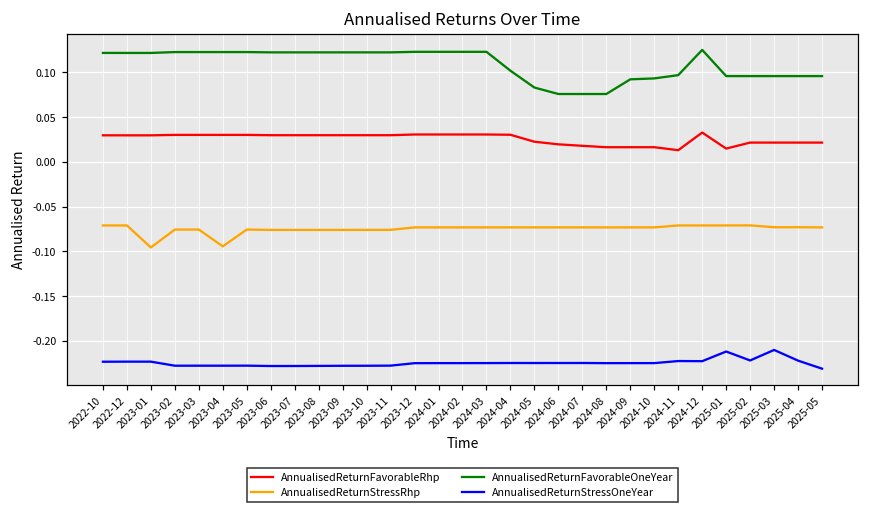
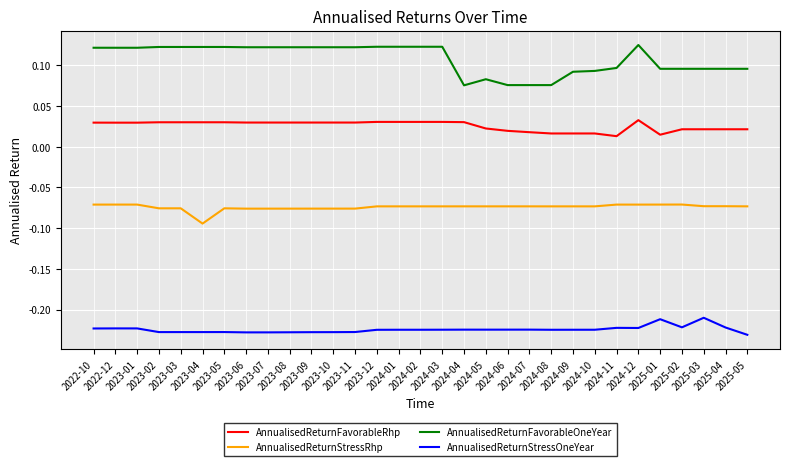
  {
    "AnnualisedReturnFavorableRhp": {
      "2022-10": 0.03,
      "2022-12": 0.03,
      "2023-01": 0.03,
      "2023-02": 0.03,
      "2023-03": 0.03,
      "2023-04": 0.03,
      "2023-05": 0.03,
      "2023-06": 0.03,
      "2023-07": 0.03,
      "2023-08": 0.03,
      "2023-09": 0.03,
      "2023-10": 0.03,
      "2023-11": 0.03,
      "2023-12": 0.03,
      "2024-01": 0.03,
      "2024-02": 0.03,
      "2024-03": 0.03,
      "2024-04": 0.03,
      "2024-05": 0.02,
      "2024-06": 0.02,
      "2024-07": 0.02,
      "2024-08": 0.02,
      "2024-09": 0.02,
      "2024-10": 0.02,
      "2024-11": 0.01,
      "2024-12": 0.03,
      "2025-01": 0.01,
      "2025-02": 0.02,
      "2025-03": 0.02,
      "2025-04": 0.02,
      "2025-05": 0.02
    },
    "AnnualisedReturnStressRhp": {
      "2022-10": -0.07,
      "2022-12": -0.07,
-     "2023-01": -0.10,
+     "2023-01": -0.07,
      "2023-02": -0.08,
      "2023-03": -0.08,
      "2023-04": -0.09,
      "2023-05": -0.08,
      "2023-06": -0.08,
      "2023-07": -0.08,
      "2023-08": -0.08,
      "2023-09": -0.08,
      "2023-10": -0.08,
      "2023-11": -0.08,
      "2023-12": -0.07,
      "2024-01": -0.07,
      "2024-02": -0.07,
      "2024-03": -0.07,
      "2024-04": -0.07,
      "2024-05": -0.07,
      "2024-06": -0.07,
      "2024-07": -0.07,
      "2024-08": -0.07,
      "2024-09": -0.07,
      "2024-10": -0.07,
      "2024-11": -0.07,
      "2024-12": -0.07,
      "2025-01": -0.07,
      "2025-02": -0.07,
      "2025-03": -0.07,
      "2025-04": -0.07,
      "2025-05": -0.07
    },
    "AnnualisedReturnFavorableOneYear": {
      "2022-10": 0.12,
      "2022-12": 0.12,
      "2023-01": 0.12,
      "2023-02": 0.12,
      "2023-03": 0.12,
      "2023-04": 0.12,
      "2023-05": 0.12,
      "2023-06": 0.12,
      "2023-07": 0.12,
      "2023-08": 0.12,
      "2023-09": 0.12,
      "2023-10": 0.12,
      "2023-11": 0.12,
      "2023-12": 0.12,
      "2024-01": 0.12,
      "2024-02": 0.12,
      "2024-03": 0.12,
-     "2024-04": 0.10,
+     "2024-04": 0.08,
      "2024-05": 0.08,
      "2024-06": 0.08,
      "2024-07": 0.08,
      "2024-08": 0.08,
      "2024-09": 0.09,
      "2024-10": 0.09,
      "2024-11": 0.10,
      "2024-12": 0.12,
      "2025-01": 0.10,
      "2025-02": 0.10,
      "2025-03": 0.10,
      "2025-04": 0.10,
      "2025-05": 0.10
    },
    "AnnualisedReturnStressOneYear": {
      "2022-10": -0.22,
      "2022-12": -0.22,
      "2023-01": -0.22,
      "2023-02": -0.23,
      "2023-03": -0.23,
      "2023-04": -0.23,
      "2023-05": -0.23,
      "2023-06": -0.23,
      "2023-07": -0.23,
      "2023-08": -0.23,
      "2023-09": -0.23,
      "2023-10": -0.23,
      "2023-11": -0.23,
      "2023-12": -0.22,
      "2024-01": -0.22,
      "2024-02": -0.22,
      "2024-03": -0.22,
      "2024-04": -0.22,
      "2024-05": -0.22,
      "2024-06": -0.22,
      "2024-07": -0.22,
      "2024-08": -0.22,
      "2024-09": -0.22,
      "2024-10": -0.22,
      "2024-11": -0.22,
      "2024-12": -0.22,
      "2025-01": -0.21,
      "2025-02": -0.22,
      "2025-03": -0.21,
      "2025-04": -0.22,
      "2025-05": -0.23
    }
  }
